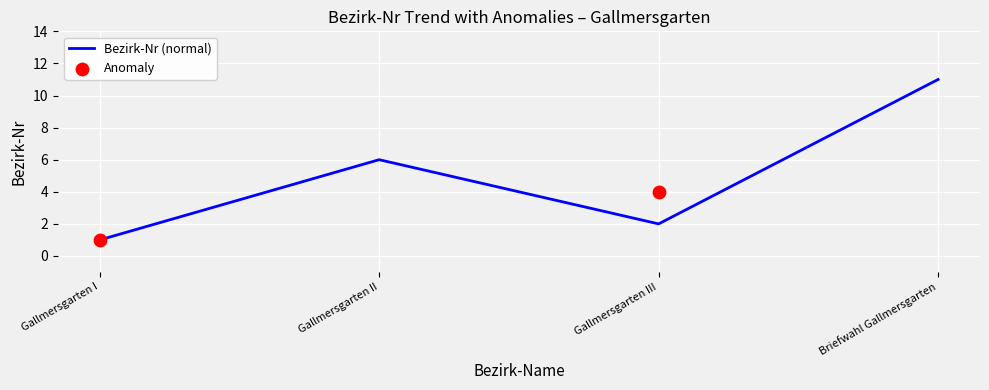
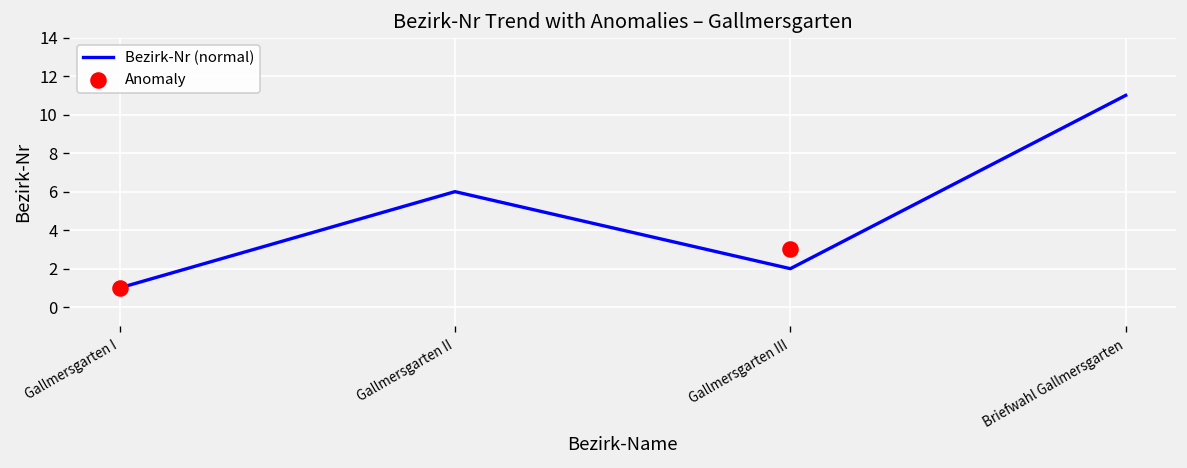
  {
    "Bezirk-Nr (normal)": {
      "Gallmersgarten II": 6,
      "Gallmersgarten III": 2,
      "Briefwahl Gallmersgarten": 11
    },
    "Anomaly": {
-     "Gallmersgarten III": 4
+     "Gallmersgarten III": 3
    }
  }
